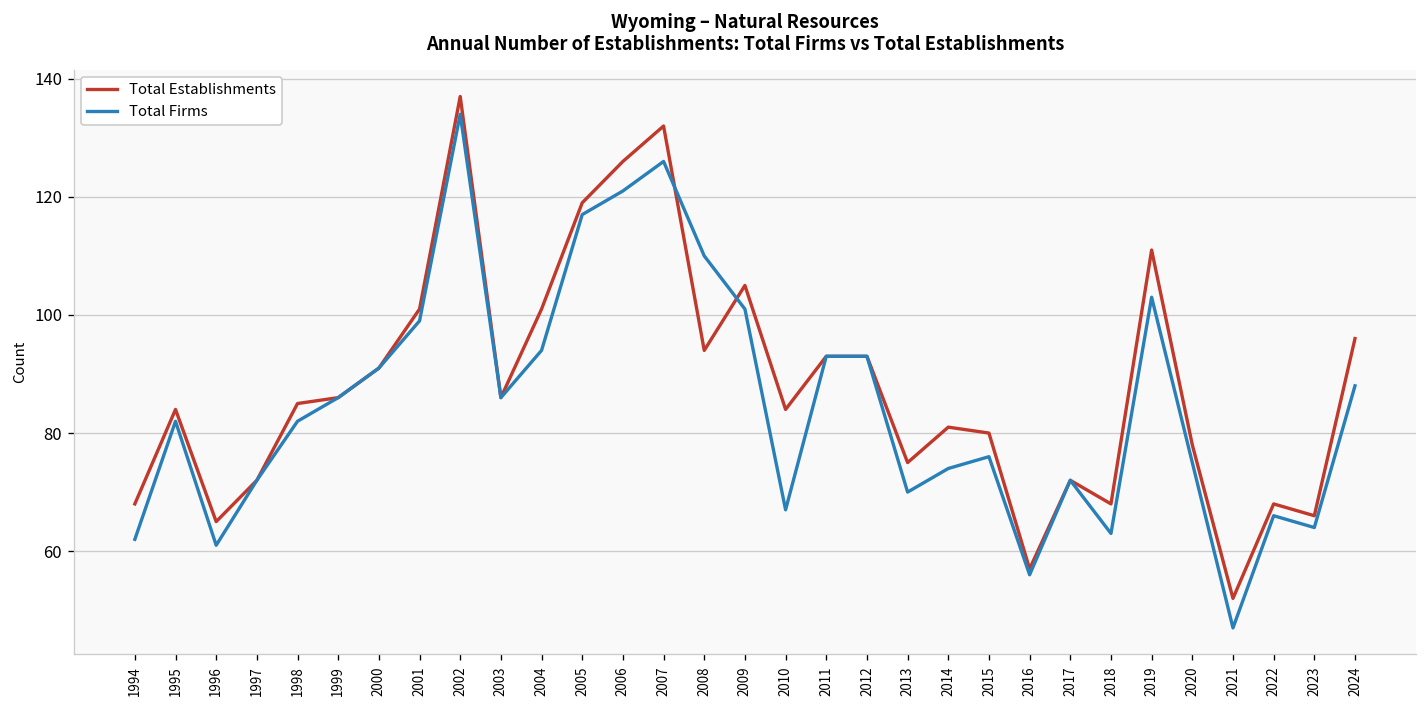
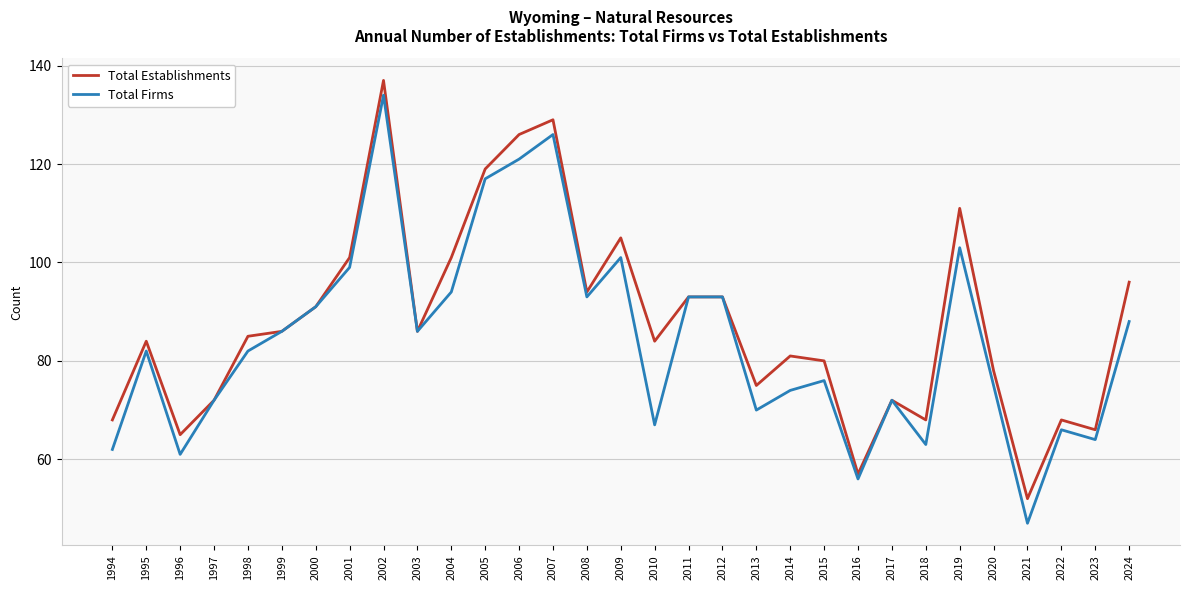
  {
    "Total Establishments": {
      "1994": 68,
      "1995": 84,
      "1996": 65,
      "1998": 85,
      "2001": 101,
      "2002": 137,
      "2004": 101,
      "2005": 119,
      "2006": 126,
-     "2007": 132,
+     "2007": 129,
      "2008": 94,
      "2009": 105,
      "2010": 84,
      "2013": 75,
      "2014": 81,
      "2015": 80,
      "2016": 57,
      "2018": 68,
      "2019": 111,
      "2020": 78,
      "2021": 52,
      "2022": 68,
      "2023": 66,
      "2024": 96
    },
    "Total Firms": {
      "1994": 62,
      "1995": 82,
      "1996": 61,
      "1998": 82,
      "2001": 99,
      "2002": 134,
      "2004": 94,
      "2005": 117,
      "2006": 121,
      "2007": 126,
-     "2008": 110,
+     "2008": 93,
      "2009": 101,
      "2010": 67,
      "2013": 70,
      "2014": 74,
      "2015": 76,
      "2016": 56,
      "2018": 63,
      "2019": 103,
      "2020": 75,
      "2021": 47,
      "2022": 66,
      "2023": 64,
      "2024": 88
    }
  }
